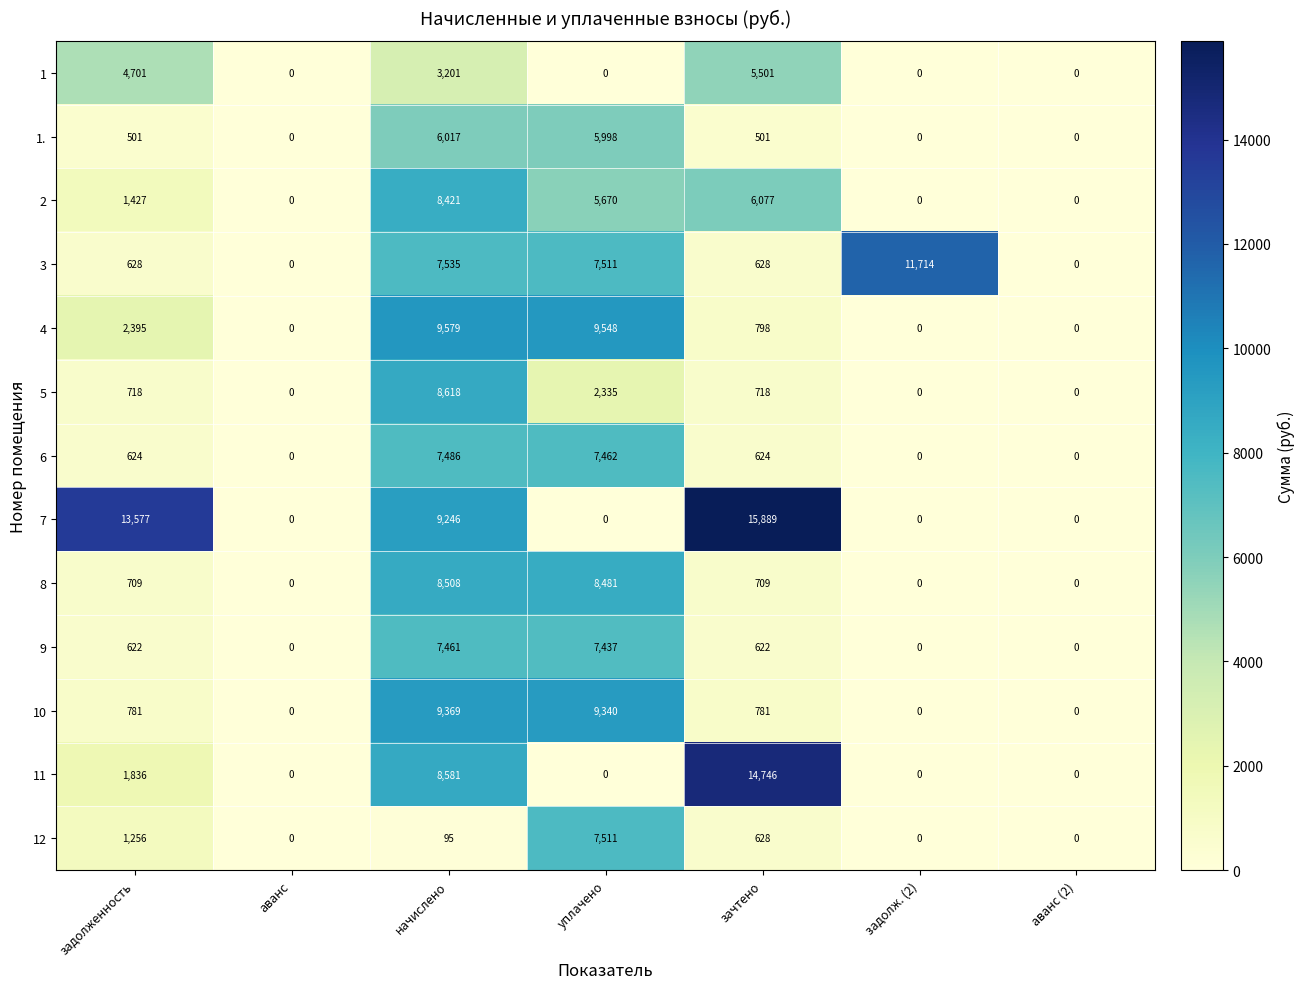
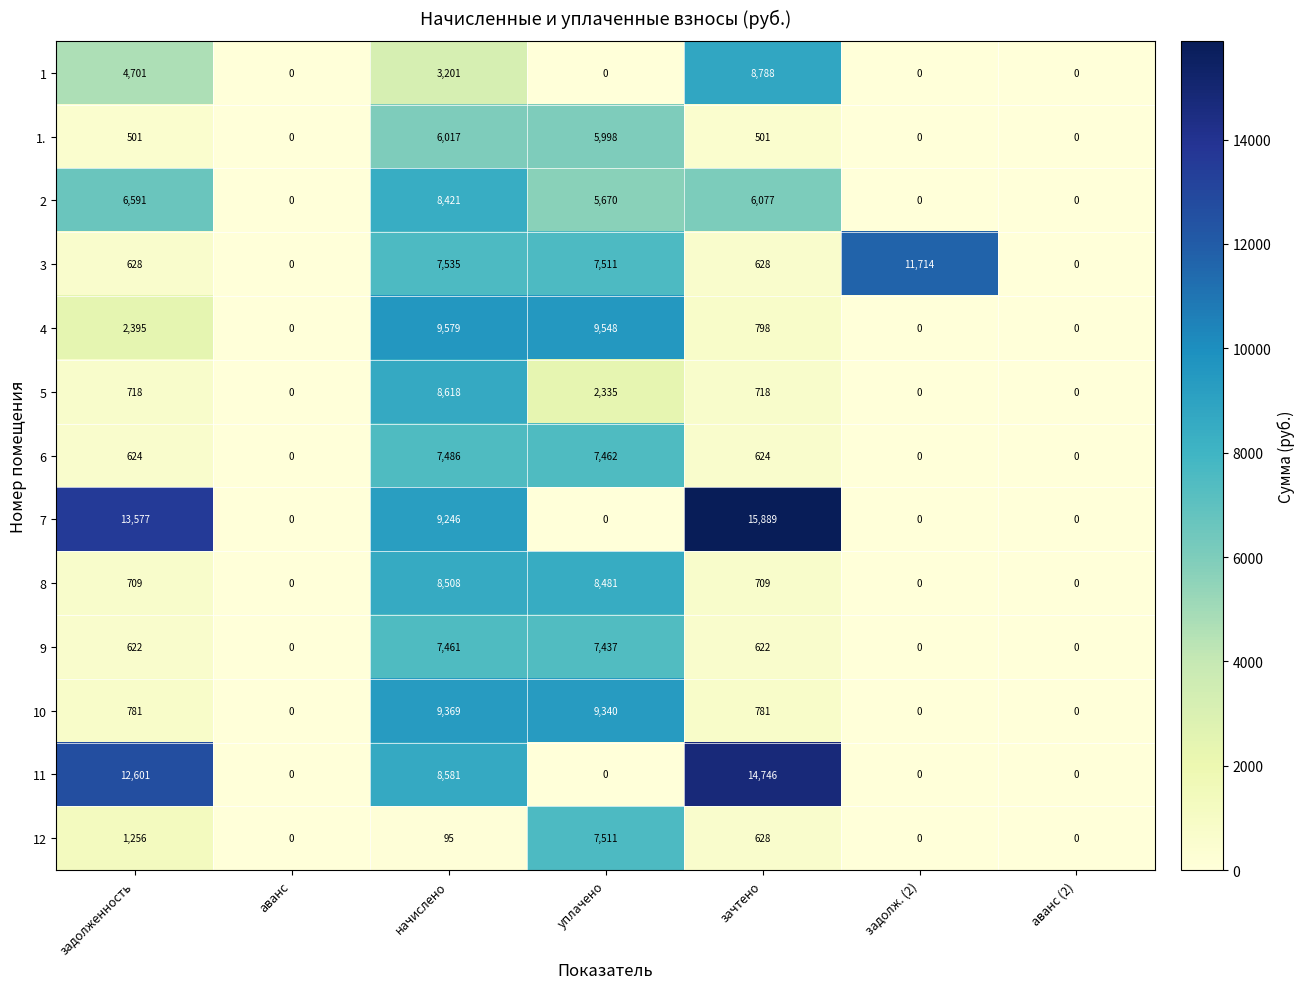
  {
    "1": {
      "задолженность": "4,701",
      "аванс": "0",
      "начислено": "3,201",
      "уплачено": "0",
-     "зачтено": "5,501",
+     "зачтено": "8,788",
      "задолж. (2)": "0",
      "аванс (2)": "0"
    },
    "1.": {
      "задолженность": "501",
      "аванс": "0",
      "начислено": "6,017",
      "уплачено": "5,998",
      "зачтено": "501",
      "задолж. (2)": "0",
      "аванс (2)": "0"
    },
    "2": {
-     "задолженность": "1,427",
+     "задолженность": "6,591",
      "аванс": "0",
      "начислено": "8,421",
      "уплачено": "5,670",
      "зачтено": "6,077",
      "задолж. (2)": "0",
      "аванс (2)": "0"
    },
    "3": {
      "задолженность": "628",
      "аванс": "0",
      "начислено": "7,535",
      "уплачено": "7,511",
      "зачтено": "628",
      "задолж. (2)": "11,714",
      "аванс (2)": "0"
    },
    "4": {
      "задолженность": "2,395",
      "аванс": "0",
      "начислено": "9,579",
      "уплачено": "9,548",
      "зачтено": "798",
      "задолж. (2)": "0",
      "аванс (2)": "0"
    },
    "5": {
      "задолженность": "718",
      "аванс": "0",
      "начислено": "8,618",
      "уплачено": "2,335",
      "зачтено": "718",
      "задолж. (2)": "0",
      "аванс (2)": "0"
    },
    "6": {
      "задолженность": "624",
      "аванс": "0",
      "начислено": "7,486",
      "уплачено": "7,462",
      "зачтено": "624",
      "задолж. (2)": "0",
      "аванс (2)": "0"
    },
    "7": {
      "задолженность": "13,577",
      "аванс": "0",
      "начислено": "9,246",
      "уплачено": "0",
      "зачтено": "15,889",
      "задолж. (2)": "0",
      "аванс (2)": "0"
    },
    "8": {
      "задолженность": "709",
      "аванс": "0",
      "начислено": "8,508",
      "уплачено": "8,481",
      "зачтено": "709",
      "задолж. (2)": "0",
      "аванс (2)": "0"
    },
    "9": {
      "задолженность": "622",
      "аванс": "0",
      "начислено": "7,461",
      "уплачено": "7,437",
      "зачтено": "622",
      "задолж. (2)": "0",
      "аванс (2)": "0"
    },
    "10": {
      "задолженность": "781",
      "аванс": "0",
      "начислено": "9,369",
      "уплачено": "9,340",
      "зачтено": "781",
      "задолж. (2)": "0",
      "аванс (2)": "0"
    },
    "11": {
-     "задолженность": "1,836",
+     "задолженность": "12,601",
      "аванс": "0",
      "начислено": "8,581",
      "уплачено": "0",
      "зачтено": "14,746",
      "задолж. (2)": "0",
      "аванс (2)": "0"
    },
    "12": {
      "задолженность": "1,256",
      "аванс": "0",
      "начислено": "95",
      "уплачено": "7,511",
      "зачтено": "628",
      "задолж. (2)": "0",
      "аванс (2)": "0"
    }
  }
